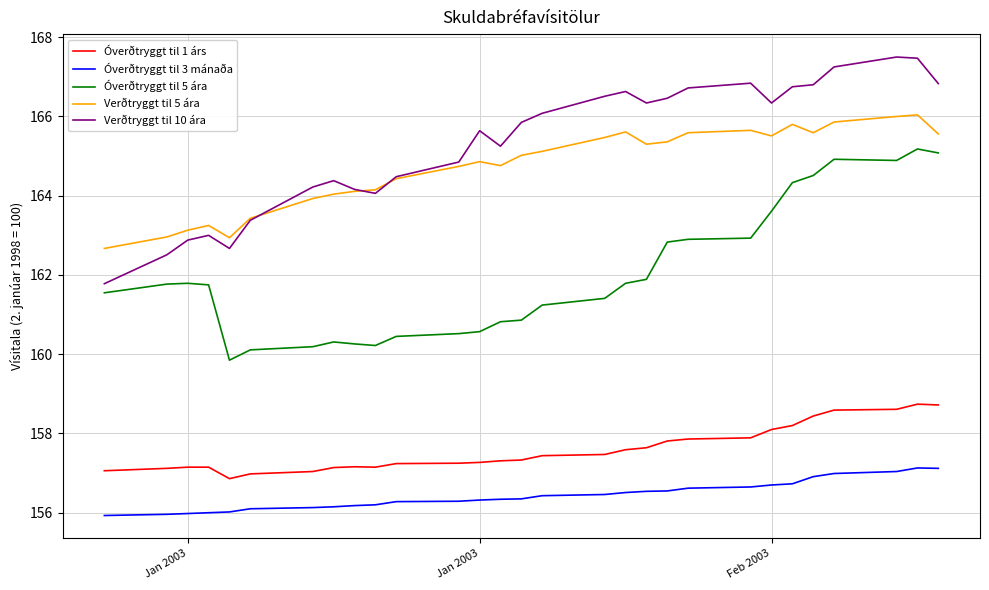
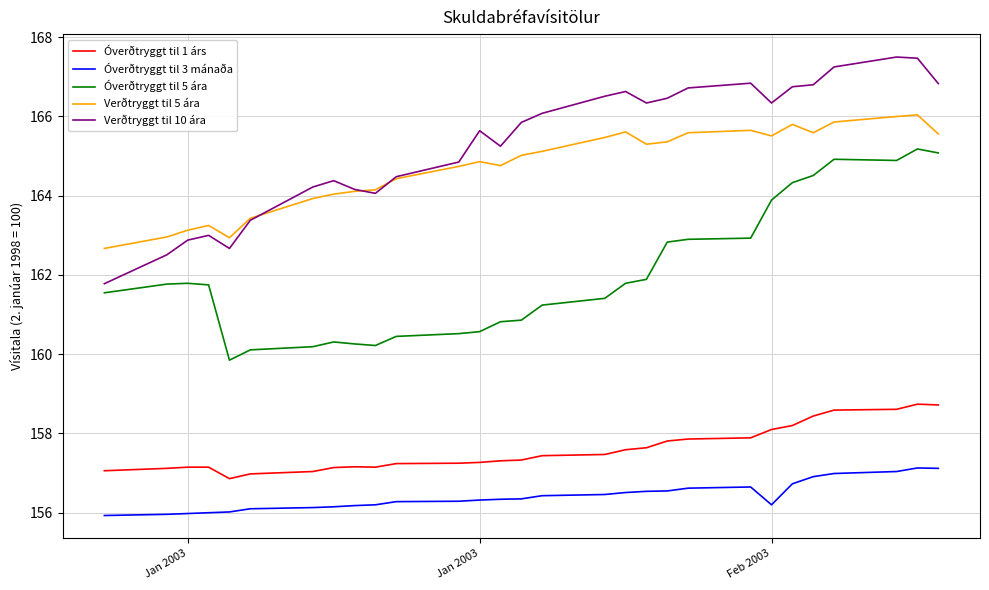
  {
    "Óverðtryggt til 1 árs": {
      "Feb 2003": 158.1
    },
    "Óverðtryggt til 3 mánaða": {
-     "Feb 2003": 156.7
+     "Feb 2003": 156.2
    },
    "Óverðtryggt til 5 ára": {
-     "Feb 2003": 163.6
+     "Feb 2003": 163.9
    },
    "Verðtryggt til 5 ára": {
      "Feb 2003": 165.5
    },
    "Verðtryggt til 10 ára": {
      "Feb 2003": 166.3
    }
  }
